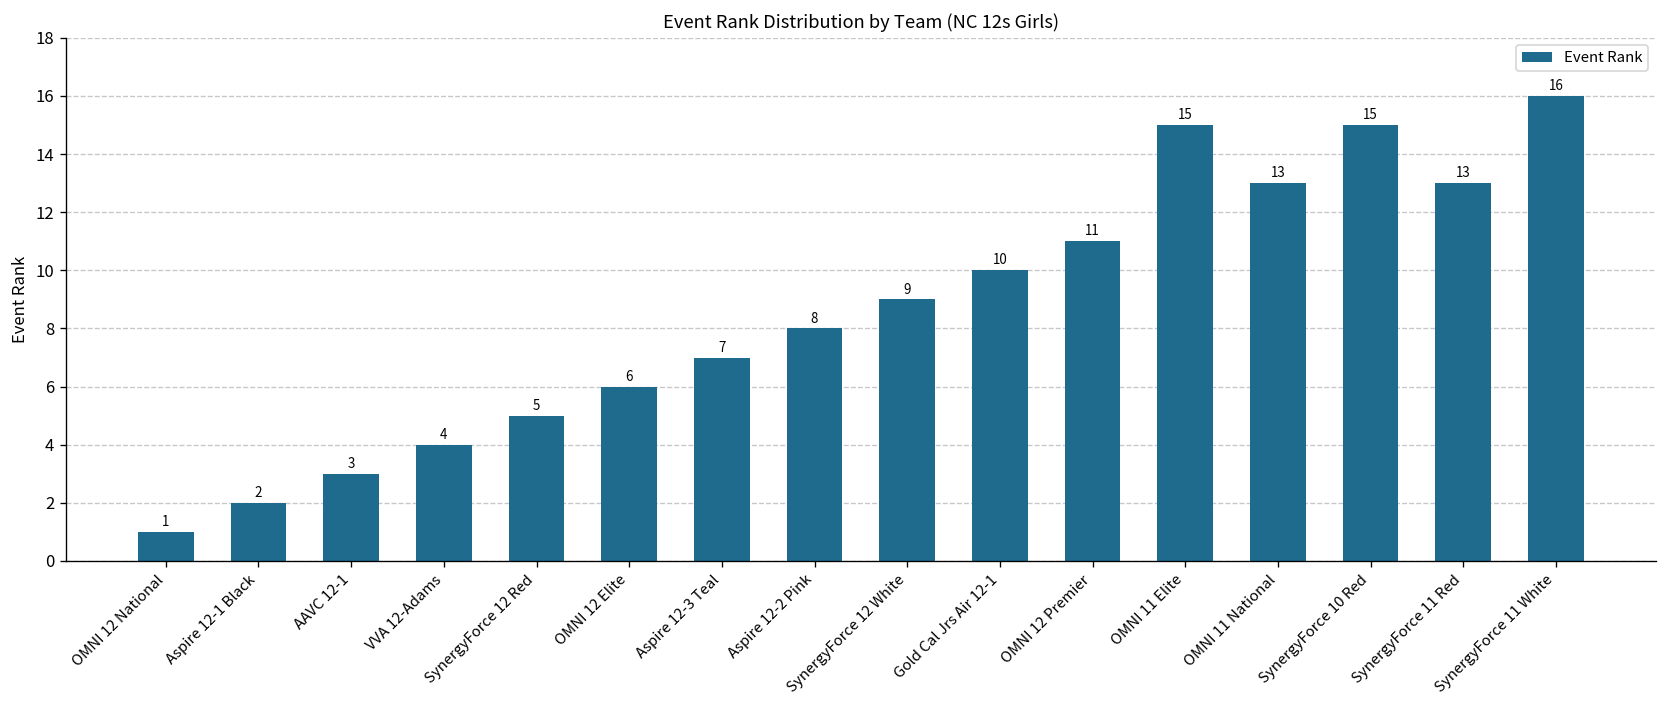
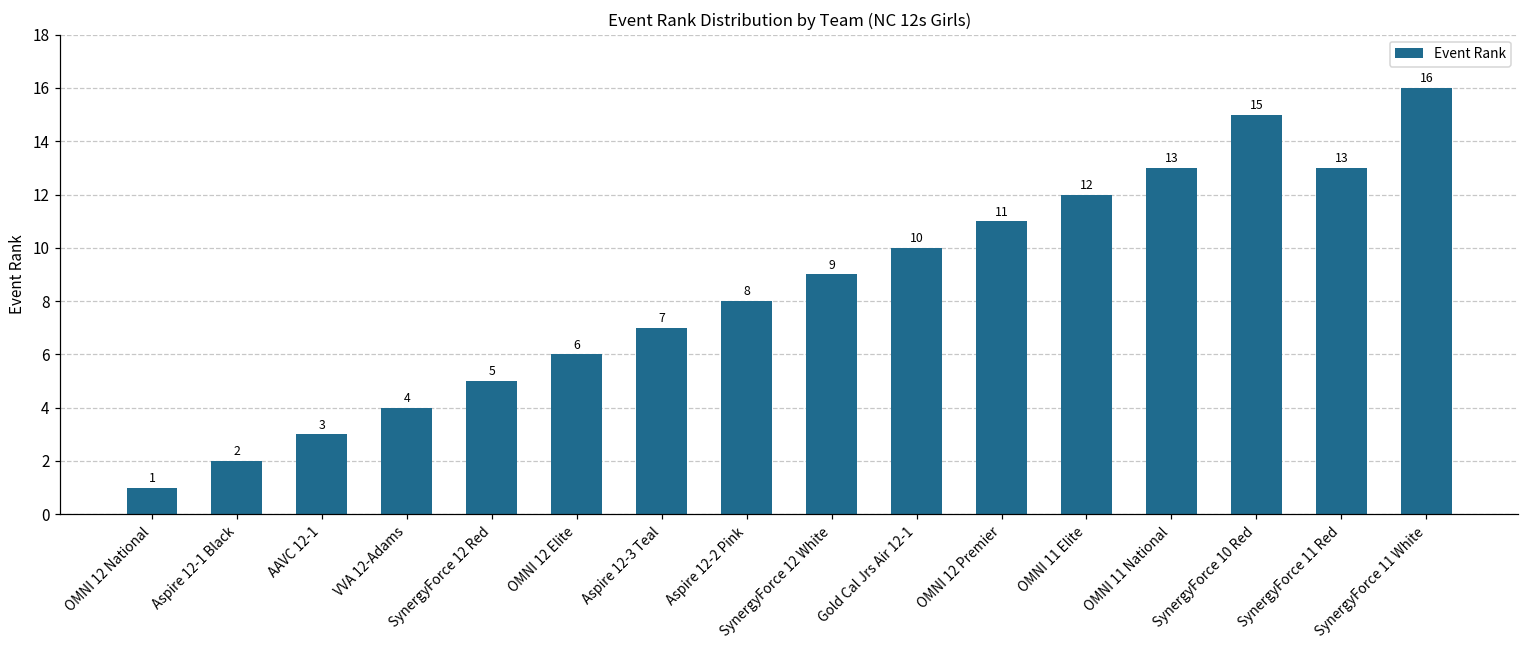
  {
    "OMNI 12 National": 1,
    "Aspire 12-1 Black": 2,
    "AAVC 12-1": 3,
    "VVA 12-Adams": 4,
    "SynergyForce 12 Red": 5,
    "OMNI 12 Elite": 6,
    "Aspire 12-3 Teal": 7,
    "Aspire 12-2 Pink": 8,
    "SynergyForce 12 White": 9,
    "Gold Cal Jrs Air 12-1": 10,
    "OMNI 12 Premier": 11,
-   "OMNI 11 Elite": 15,
+   "OMNI 11 Elite": 12,
    "OMNI 11 National": 13,
    "SynergyForce 10 Red": 15,
    "SynergyForce 11 Red": 13,
    "SynergyForce 11 White": 16
  }
